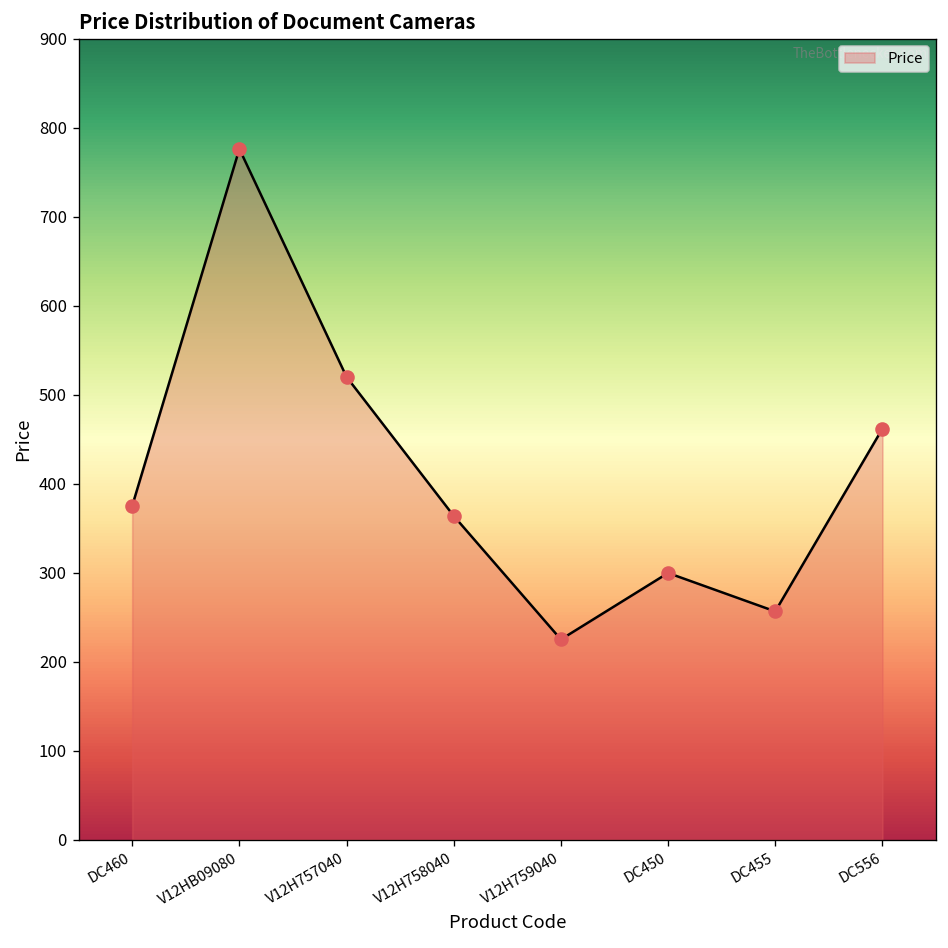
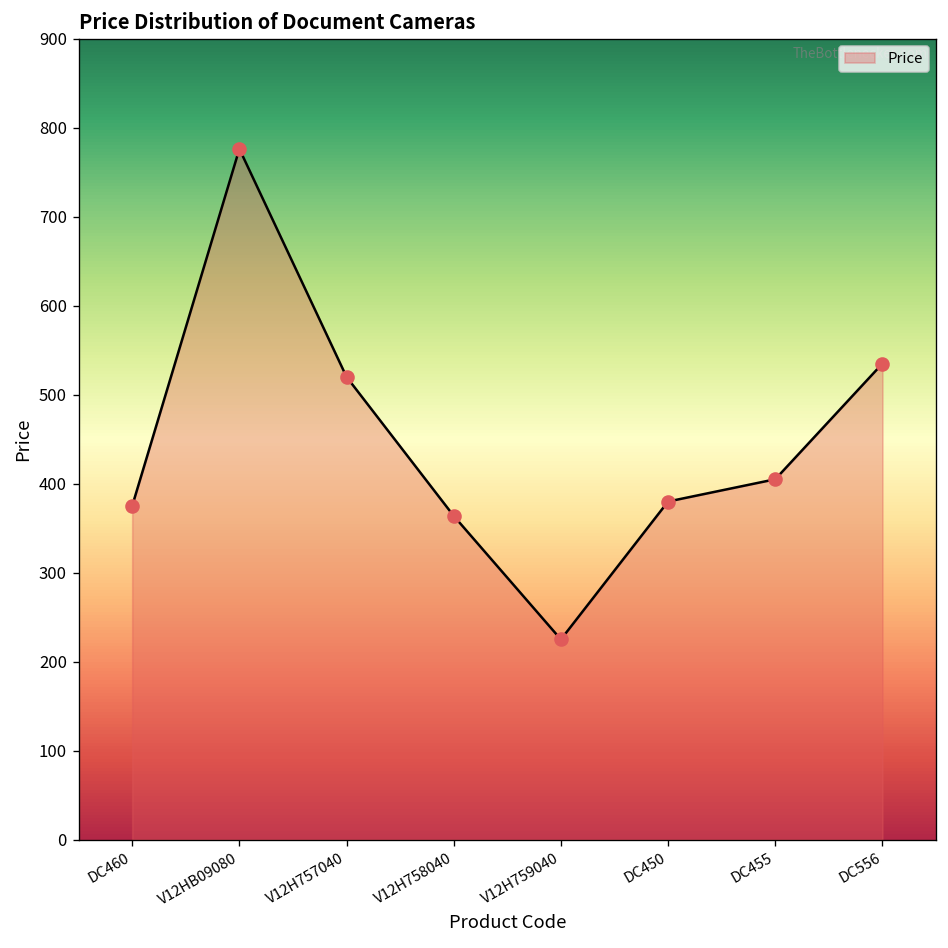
  {
    "DC460": 380,
    "V12HB09080": 780,
    "V12H757040": 520,
    "V12H758040": 360,
    "V12H759040": 230,
-   "DC450": 300,
-   "DC455": 260,
-   "DC556": 460
+   "DC450": 380,
+   "DC455": 410,
+   "DC556": 540
  }
